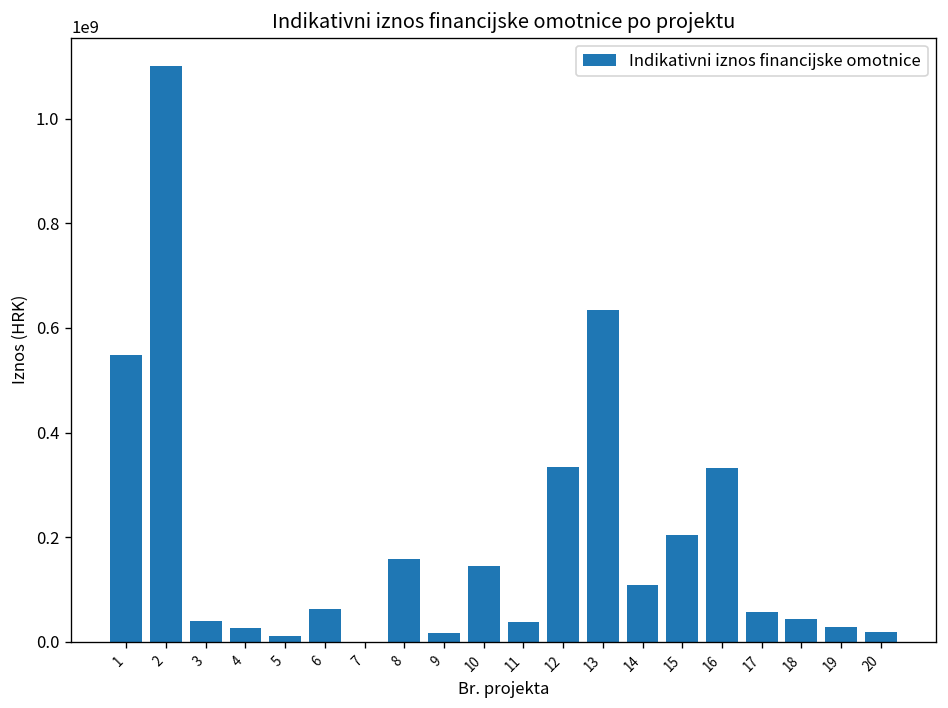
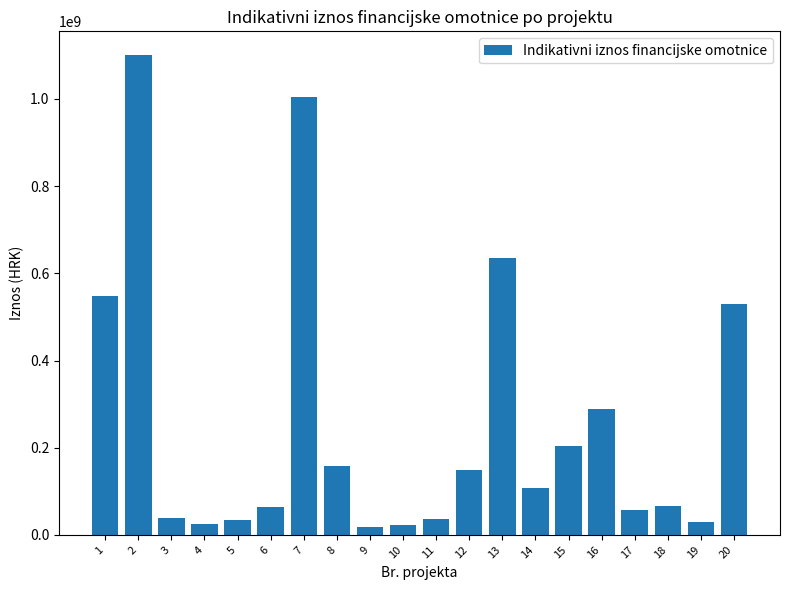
  {
    "1": 550000000,
    "2": 1100000000,
    "3": 40000000,
    "4": 30000000,
-   "5": 10000000,
+   "5": 30000000,
    "6": 60000000,
-   "7": 0,
+   "7": 1010000000,
    "8": 160000000,
    "9": 20000000,
-   "10": 140000000,
+   "10": 20000000,
    "11": 40000000,
-   "12": 330000000,
+   "12": 150000000,
    "13": 630000000,
    "14": 110000000,
    "15": 200000000,
-   "16": 330000000,
+   "16": 290000000,
    "17": 60000000,
-   "18": 40000000,
+   "18": 70000000,
    "19": 30000000,
-   "20": 20000000
+   "20": 530000000
  }
